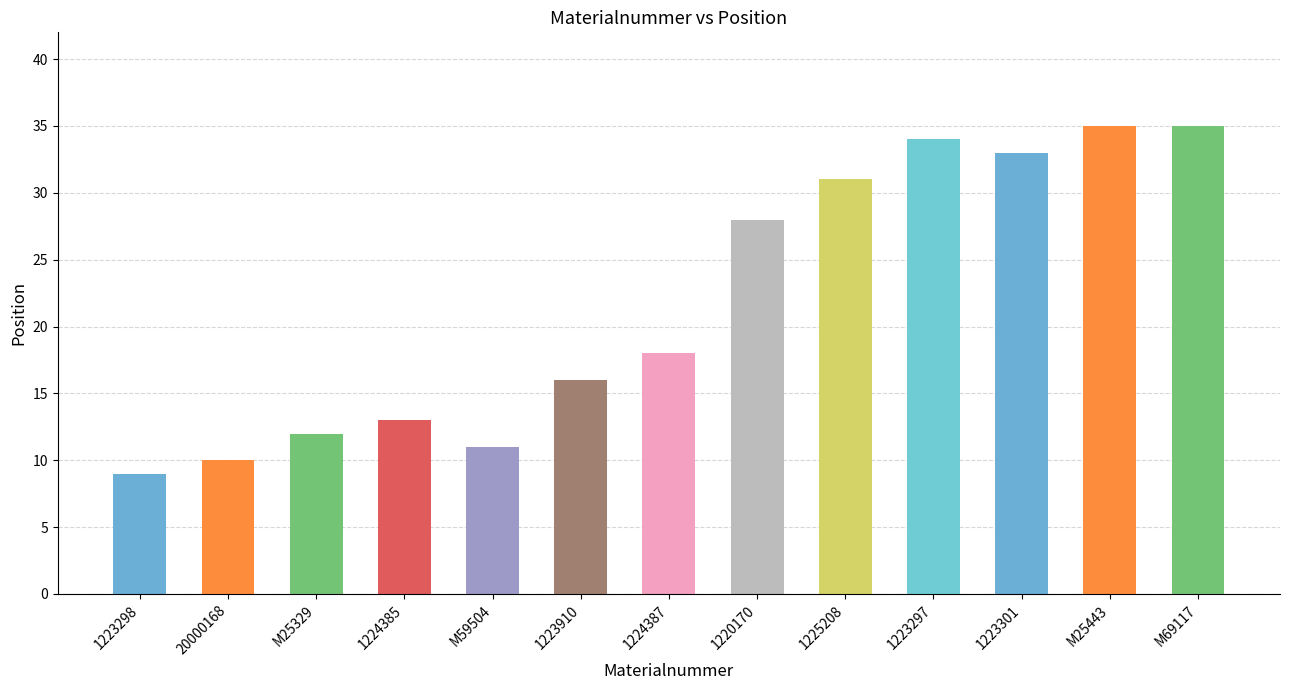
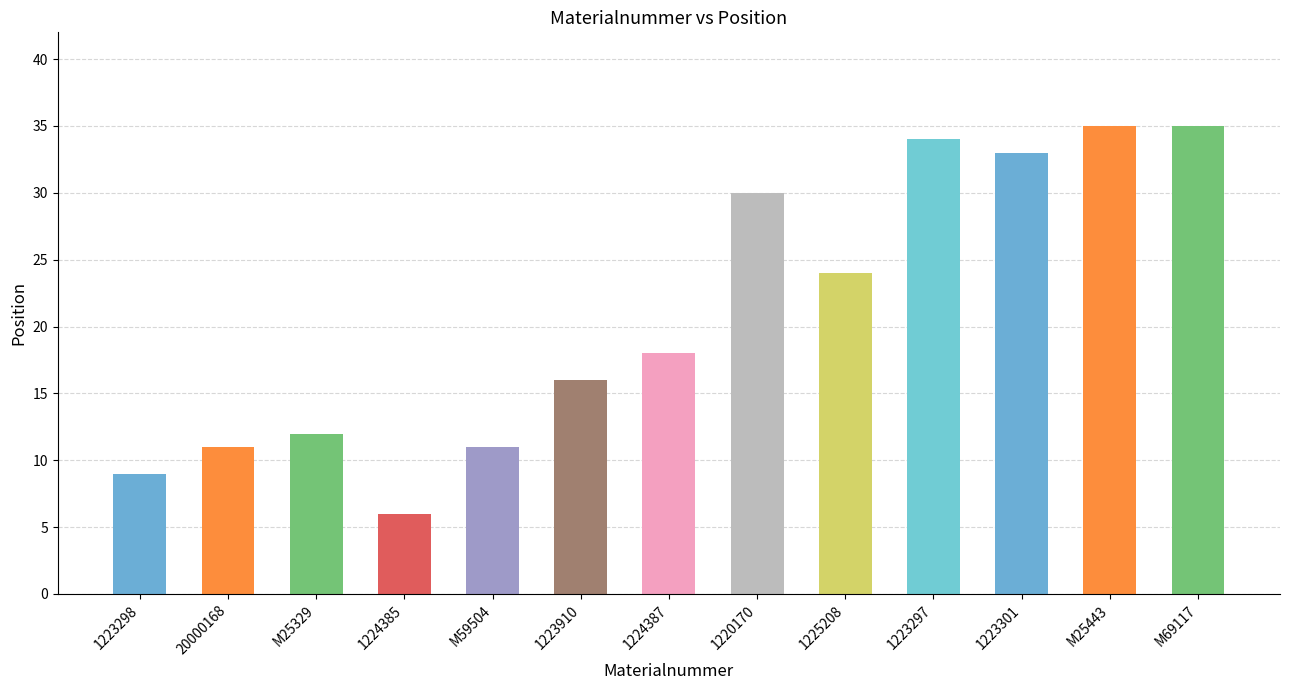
  {
    "1223298": 9,
-   "20000168": 10,
+   "20000168": 11,
    "M25329": 12,
-   "1224385": 13,
+   "1224385": 6,
    "M59504": 11,
    "1223910": 16,
    "1224387": 18,
-   "1220170": 28,
-   "1225208": 31,
+   "1220170": 30,
+   "1225208": 24,
    "1223297": 34,
    "1223301": 33,
    "M25443": 35,
    "M69117": 35
  }
